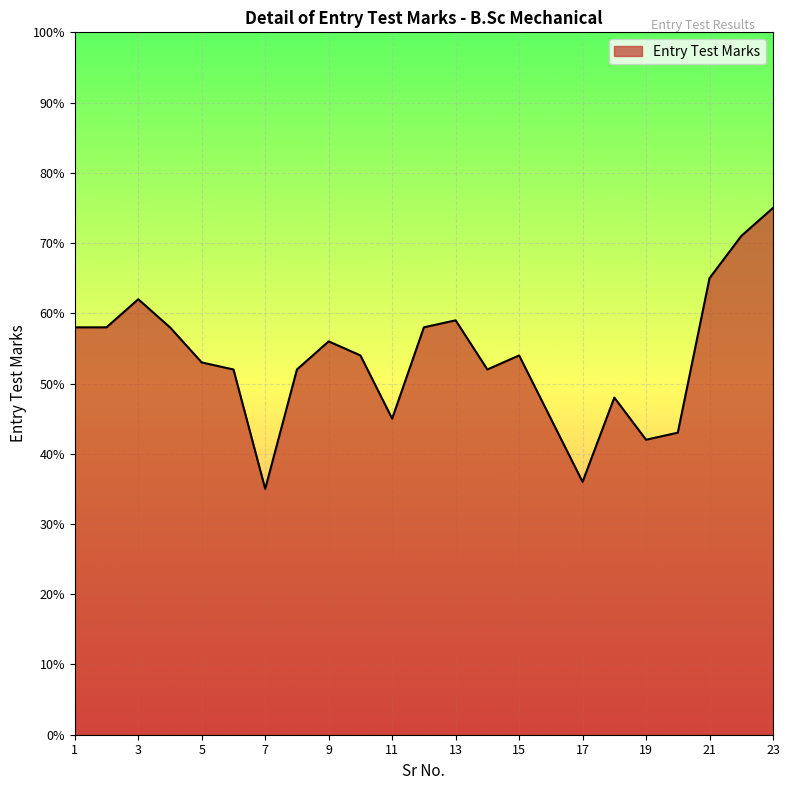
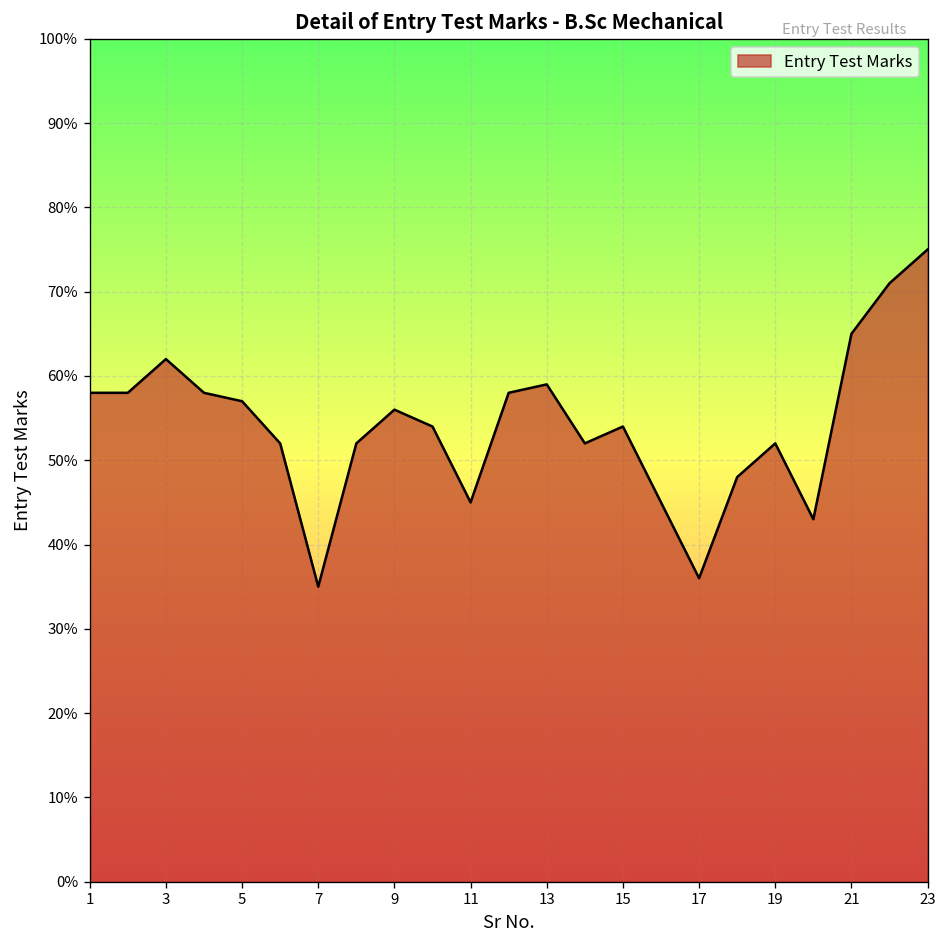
  {
    "1": "58%",
    "3": "62%",
-   "5": "53%",
+   "5": "57%",
    "7": "35%",
    "9": "56%",
    "11": "45%",
    "13": "59%",
    "15": "54%",
    "17": "36%",
-   "19": "42%",
+   "19": "52%",
    "21": "65%",
    "23": "75%"
  }
